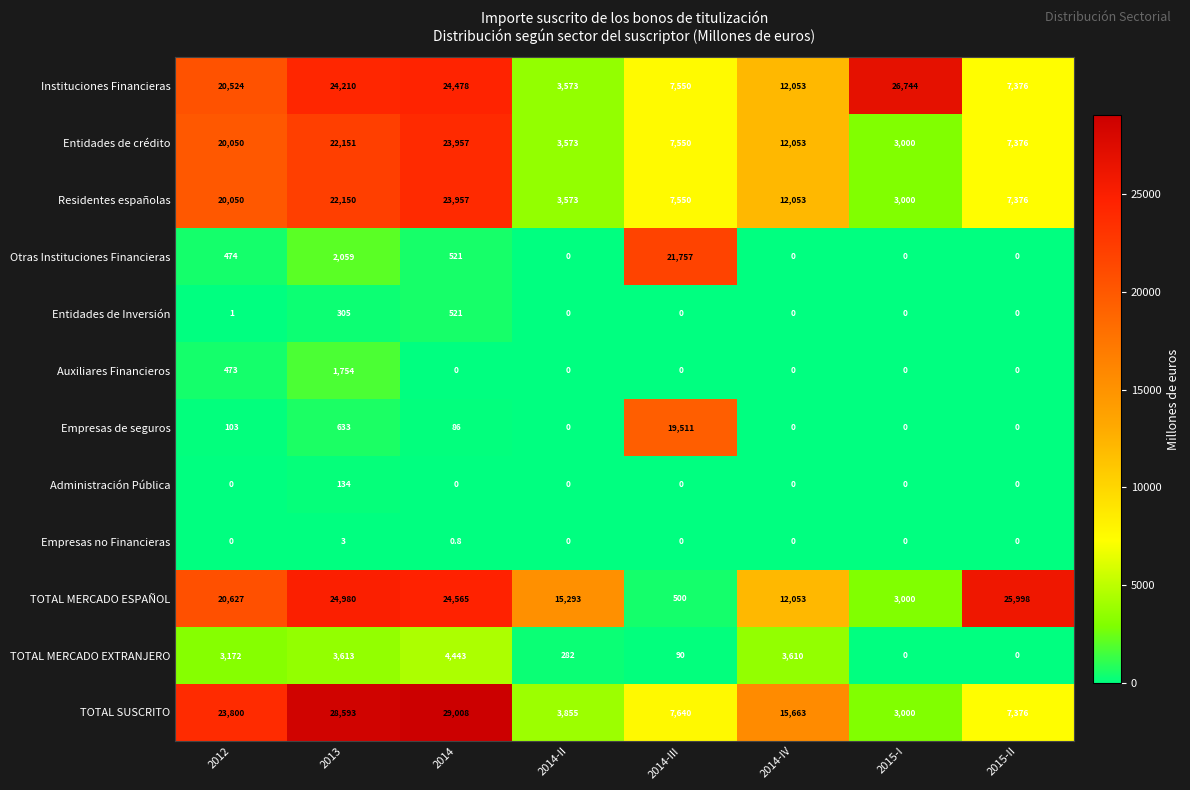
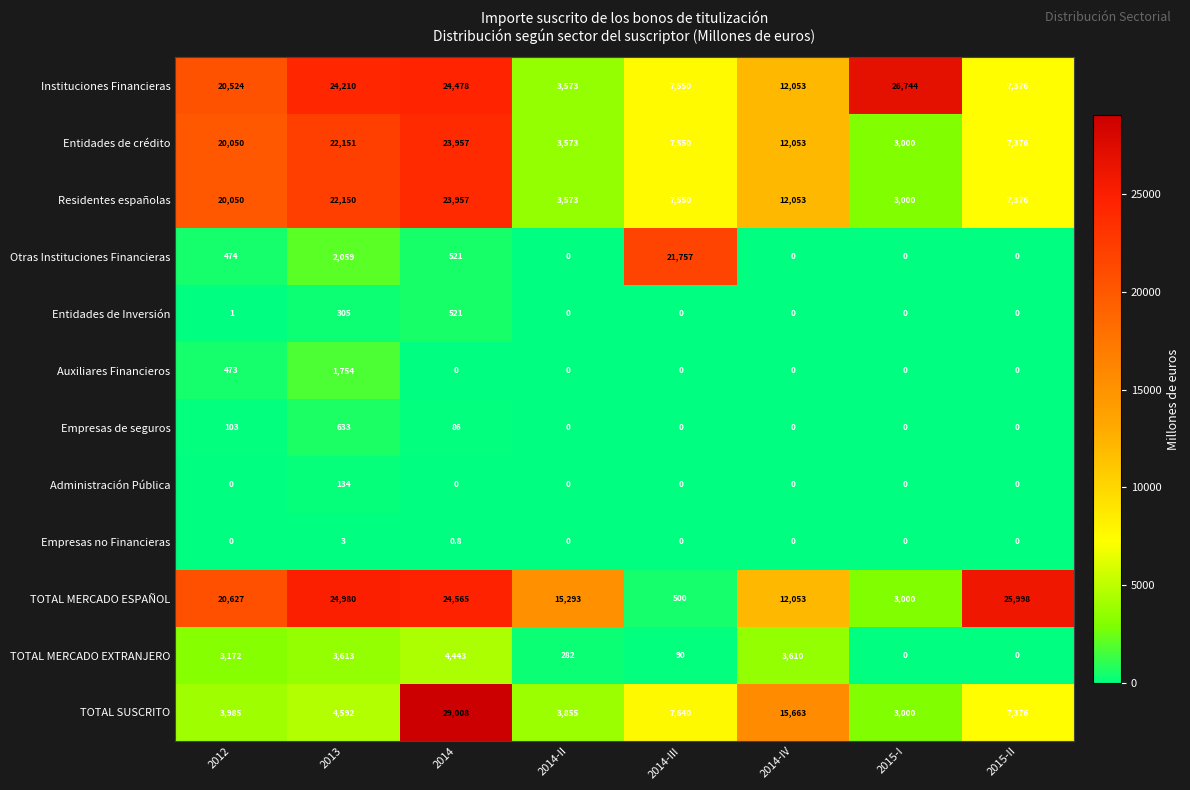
  {
    "Instituciones Financieras": {
      "2012": "20,524",
      "2013": "24,210",
      "2014": "24,478",
      "2014-II": "3,573",
      "2014-III": "7,550",
      "2014-IV": "12,053",
      "2015-I": "26,744",
      "2015-II": "7,376"
    },
    "Entidades de crédito": {
      "2012": "20,050",
      "2013": "22,151",
      "2014": "23,957",
      "2014-II": "3,573",
      "2014-III": "7,550",
      "2014-IV": "12,053",
      "2015-I": "3,000",
      "2015-II": "7,376"
    },
    "Residentes españolas": {
      "2012": "20,050",
      "2013": "22,150",
      "2014": "23,957",
      "2014-II": "3,573",
      "2014-III": "7,550",
      "2014-IV": "12,053",
      "2015-I": "3,000",
      "2015-II": "7,376"
    },
    "Otras Instituciones Financieras": {
      "2012": "474",
      "2013": "2,059",
      "2014": "521",
      "2014-II": "0",
      "2014-III": "21,757",
      "2014-IV": "0",
      "2015-I": "0",
      "2015-II": "0"
    },
    "Entidades de Inversión": {
      "2012": "1",
      "2013": "305",
      "2014": "521",
      "2014-II": "0",
      "2014-III": "0",
      "2014-IV": "0",
      "2015-I": "0",
      "2015-II": "0"
    },
    "Auxiliares Financieros": {
      "2012": "473",
      "2013": "1,754",
      "2014": "0",
      "2014-II": "0",
      "2014-III": "0",
      "2014-IV": "0",
      "2015-I": "0",
      "2015-II": "0"
    },
    "Empresas de seguros": {
      "2012": "103",
      "2013": "633",
      "2014": "86",
      "2014-II": "0",
-     "2014-III": "19,511",
+     "2014-III": "0",
      "2014-IV": "0",
      "2015-I": "0",
      "2015-II": "0"
    },
    "Administración Pública": {
      "2012": "0",
      "2013": "134",
      "2014": "0",
      "2014-II": "0",
      "2014-III": "0",
      "2014-IV": "0",
      "2015-I": "0",
      "2015-II": "0"
    },
    "Empresas no Financieras": {
      "2012": "0",
      "2013": "3",
      "2014": "0.8",
      "2014-II": "0",
      "2014-III": "0",
      "2014-IV": "0",
      "2015-I": "0",
      "2015-II": "0"
    },
    "TOTAL MERCADO ESPAÑOL": {
      "2012": "20,627",
      "2013": "24,980",
      "2014": "24,565",
      "2014-II": "15,293",
      "2014-III": "500",
      "2014-IV": "12,053",
      "2015-I": "3,000",
      "2015-II": "25,998"
    },
    "TOTAL MERCADO EXTRANJERO": {
      "2012": "3,172",
      "2013": "3,613",
      "2014": "4,443",
      "2014-II": "282",
      "2014-III": "90",
      "2014-IV": "3,610",
      "2015-I": "0",
      "2015-II": "0"
    },
    "TOTAL SUSCRITO": {
-     "2012": "23,800",
-     "2013": "28,593",
+     "2012": "3,985",
+     "2013": "4,592",
      "2014": "29,008",
      "2014-II": "3,855",
      "2014-III": "7,640",
      "2014-IV": "15,663",
      "2015-I": "3,000",
      "2015-II": "7,376"
    }
  }
